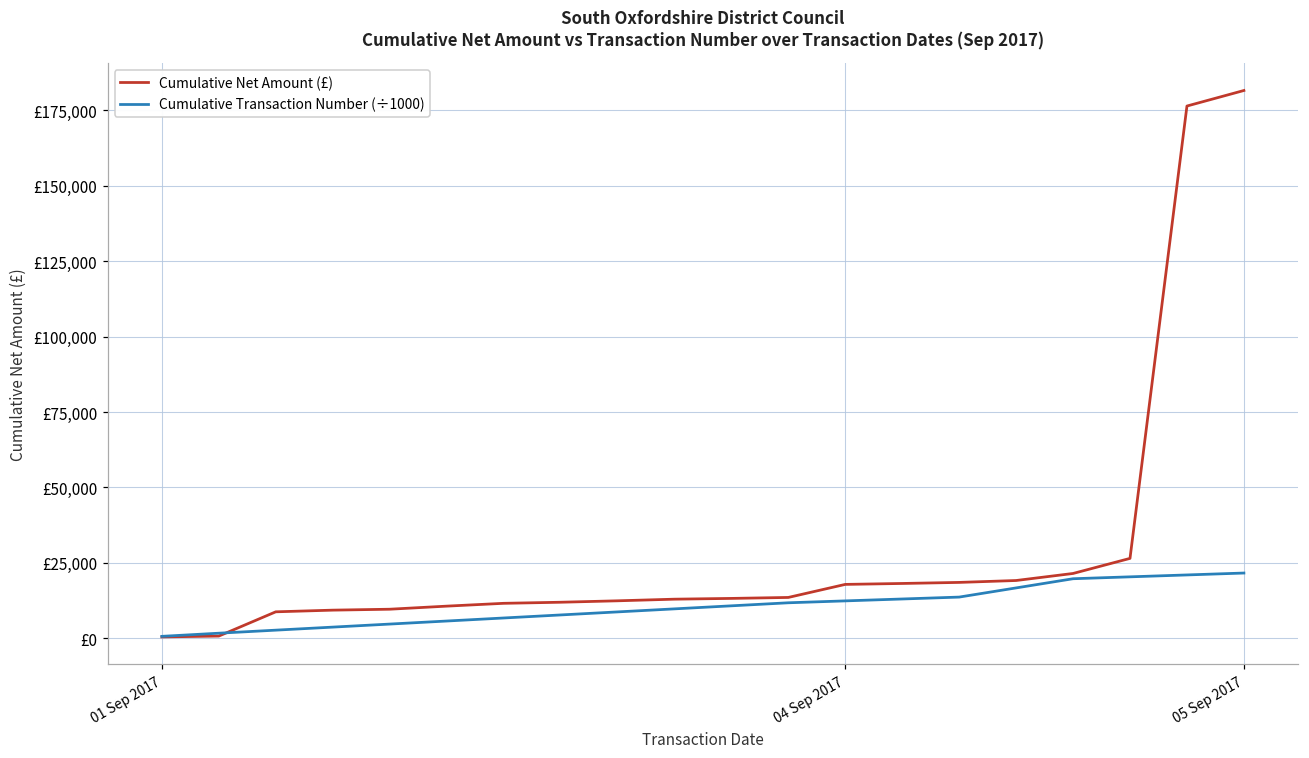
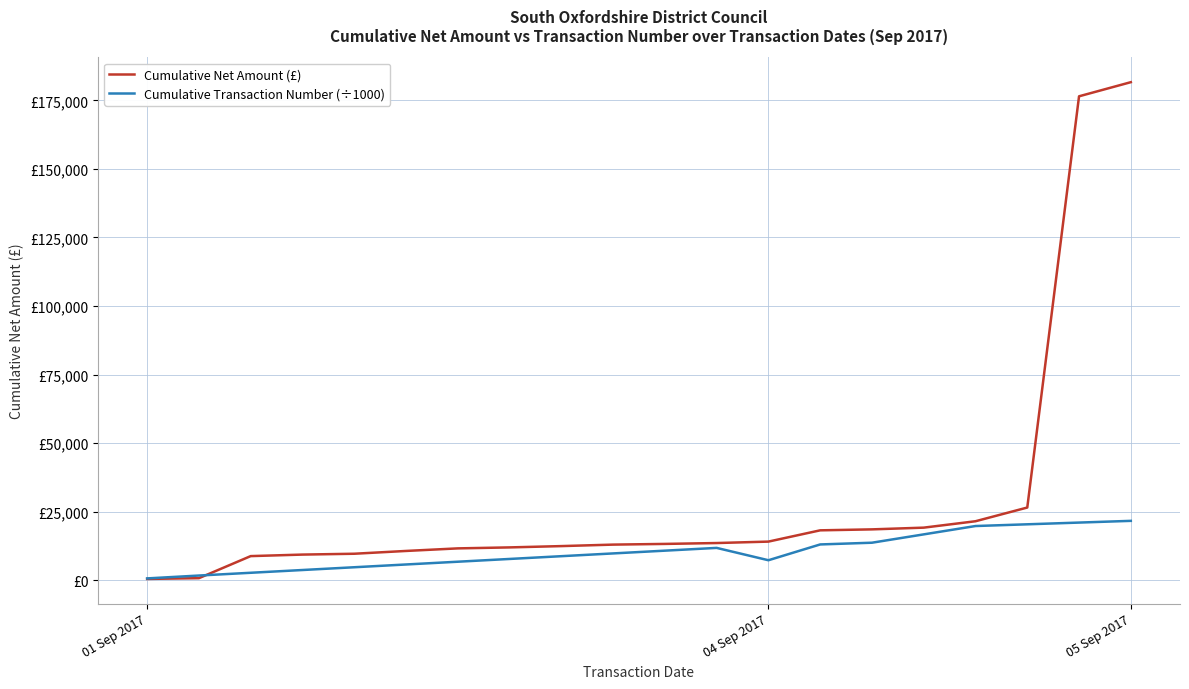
  {
    "Cumulative Net Amount (£)": {
-     "04 Sep 2017": "£18,000",
+     "04 Sep 2017": "£14,000",
      "05 Sep 2017": "£182,000"
    },
    "Cumulative Transaction Number (÷1000)": {
-     "04 Sep 2017": "£12,000",
+     "04 Sep 2017": "£7,000",
      "05 Sep 2017": "£22,000"
    }
  }
